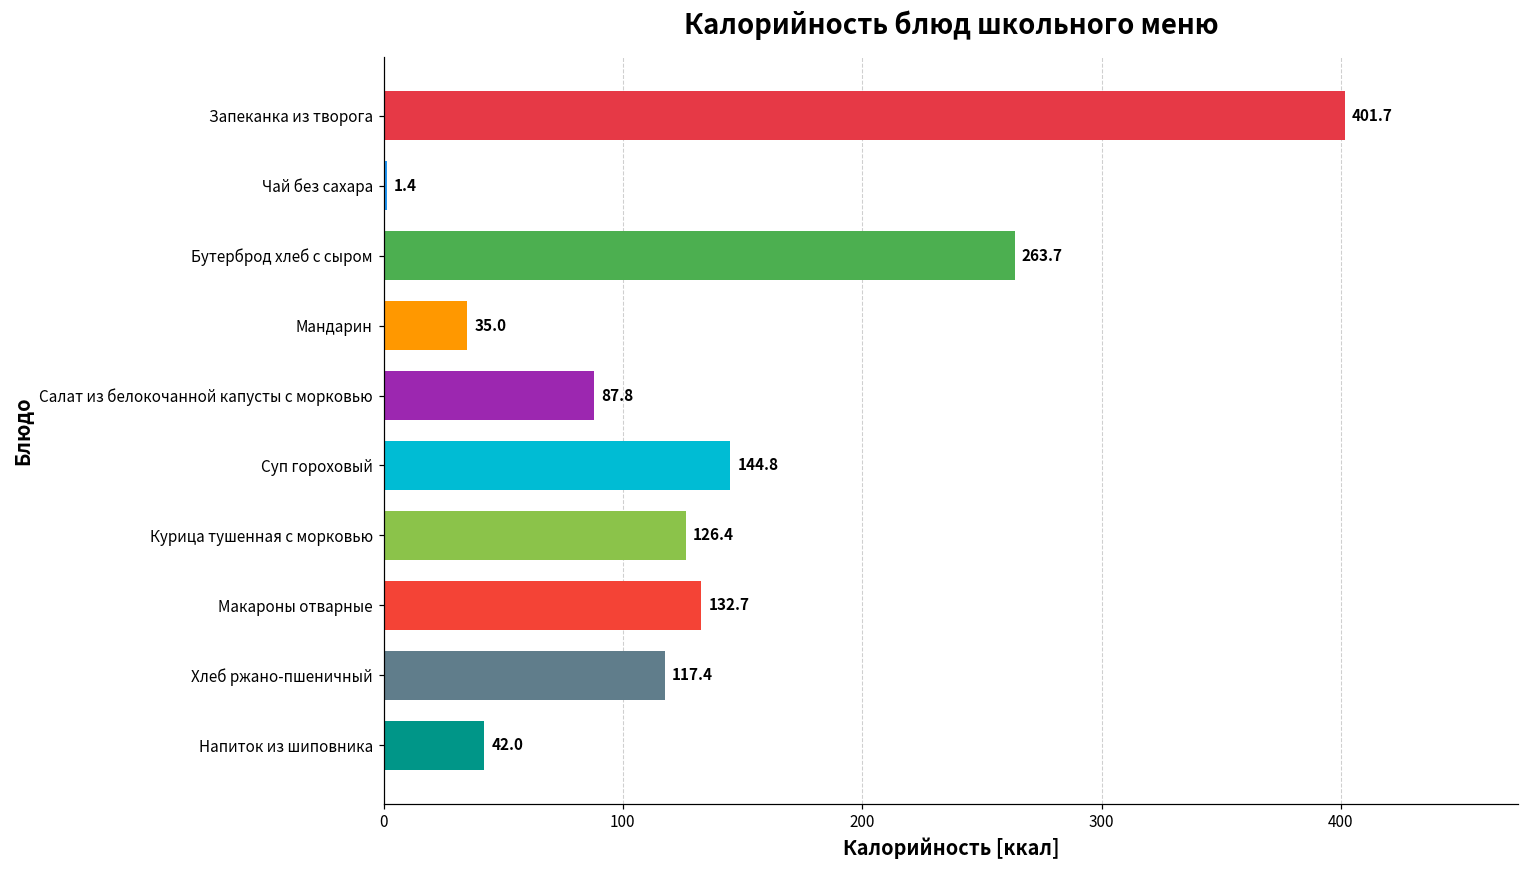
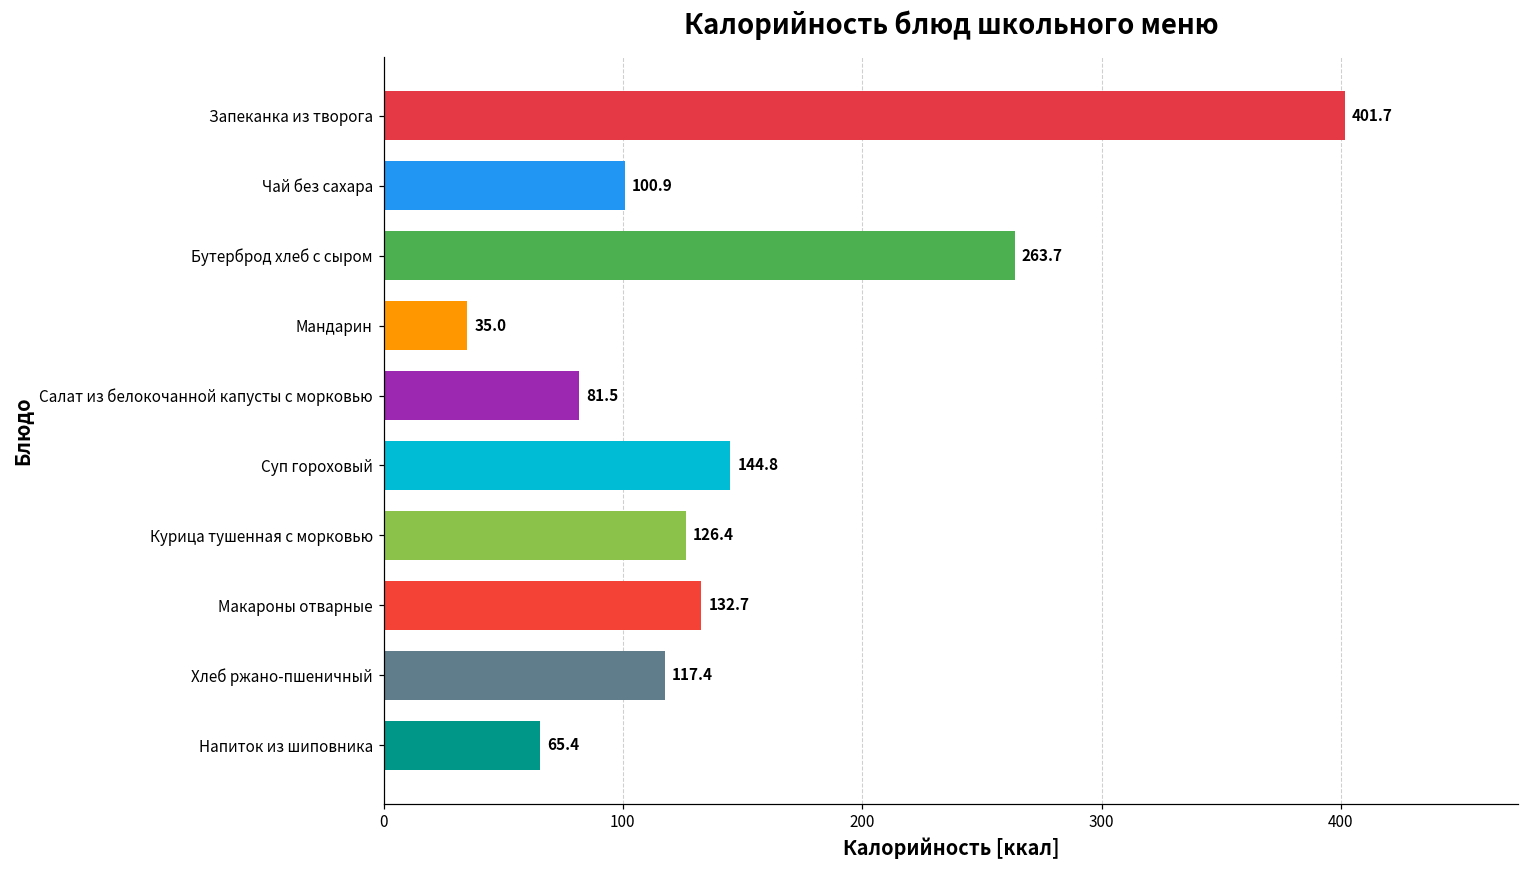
  {
    "Запеканка из творога": 401.7,
-   "Чай без сахара": 1.4,
+   "Чай без сахара": 100.9,
    "Бутерброд хлеб с сыром": 263.7,
    "Мандарин": 35.0,
-   "Салат из белокочанной капусты с морковью": 87.8,
+   "Салат из белокочанной капусты с морковью": 81.5,
    "Суп гороховый": 144.8,
    "Курица тушенная с морковью": 126.4,
    "Макароны отварные": 132.7,
    "Хлеб ржано-пшеничный": 117.4,
-   "Напиток из шиповника": 42.0
+   "Напиток из шиповника": 65.4
  }
